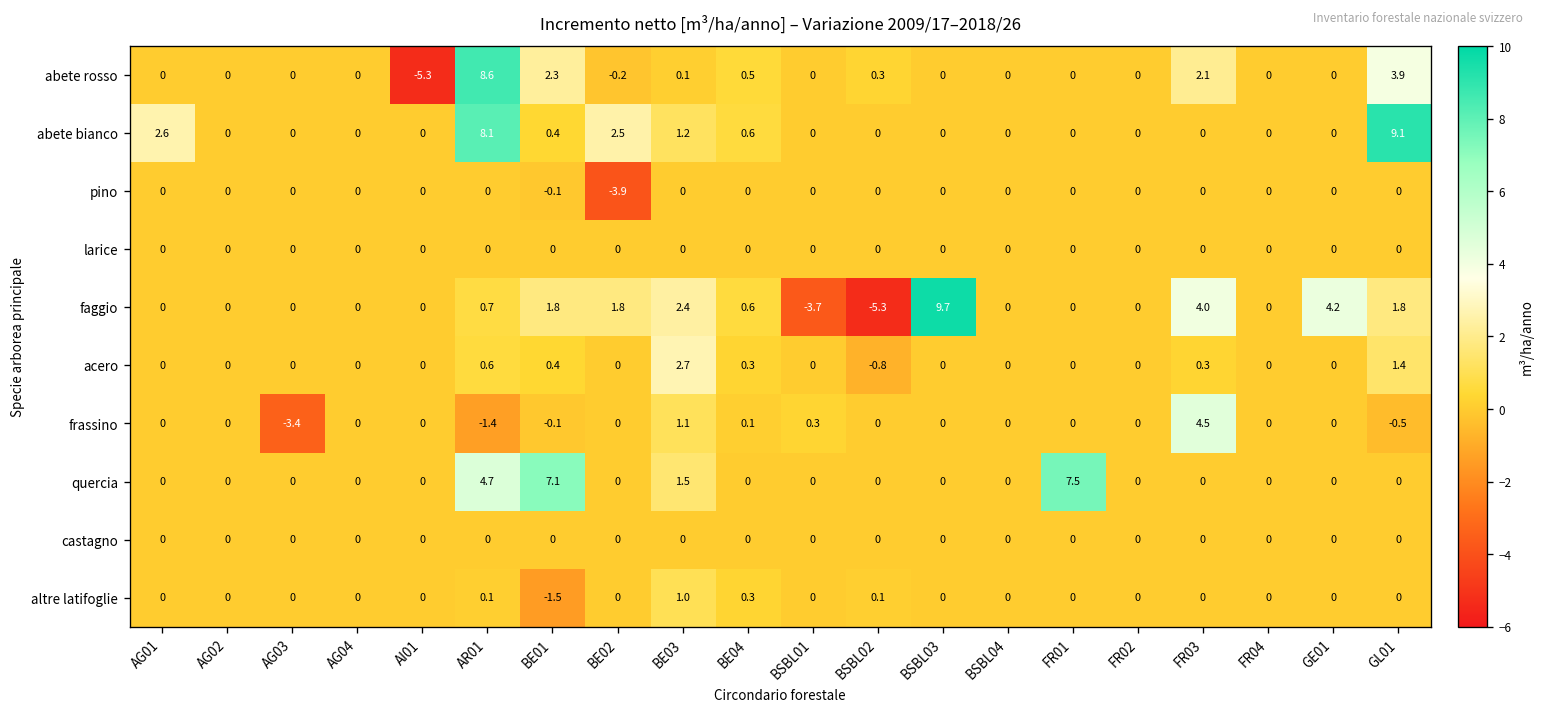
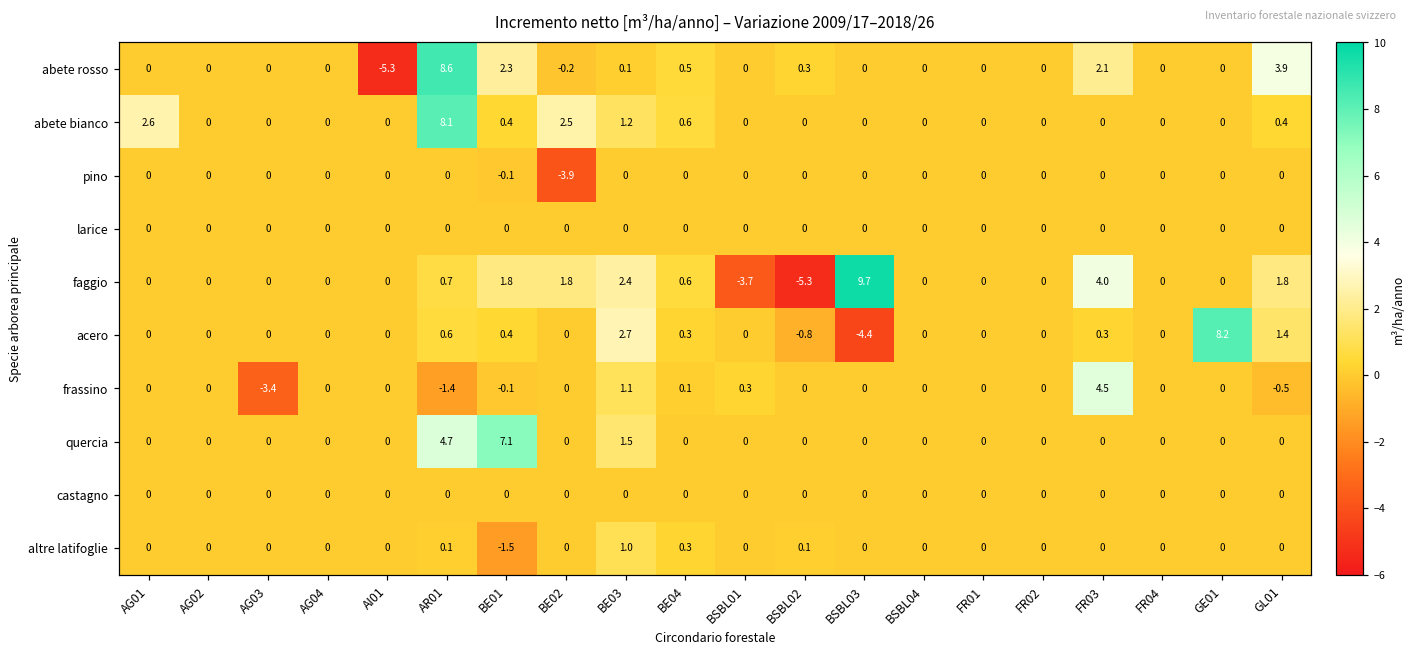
  {
    "abete rosso": {
      "AG01": 0,
      "AG02": 0,
      "AG03": 0,
      "AG04": 0,
      "AI01": -5.3,
      "AR01": 8.6,
      "BE01": 2.3,
      "BE02": -0.2,
      "BE03": 0.1,
      "BE04": 0.5,
      "BSBL01": 0,
      "BSBL02": 0.3,
      "BSBL03": 0,
      "BSBL04": 0,
      "FR01": 0,
      "FR02": 0,
      "FR03": 2.1,
      "FR04": 0,
      "GE01": 0,
      "GL01": 3.9
    },
    "abete bianco": {
      "AG01": 2.6,
      "AG02": 0,
      "AG03": 0,
      "AG04": 0,
      "AI01": 0,
      "AR01": 8.1,
      "BE01": 0.4,
      "BE02": 2.5,
      "BE03": 1.2,
      "BE04": 0.6,
      "BSBL01": 0,
      "BSBL02": 0,
      "BSBL03": 0,
      "BSBL04": 0,
      "FR01": 0,
      "FR02": 0,
      "FR03": 0,
      "FR04": 0,
      "GE01": 0,
-     "GL01": 9.1
+     "GL01": 0.4
    },
    "pino": {
      "AG01": 0,
      "AG02": 0,
      "AG03": 0,
      "AG04": 0,
      "AI01": 0,
      "AR01": 0,
      "BE01": -0.1,
      "BE02": -3.9,
      "BE03": 0,
      "BE04": 0,
      "BSBL01": 0,
      "BSBL02": 0,
      "BSBL03": 0,
      "BSBL04": 0,
      "FR01": 0,
      "FR02": 0,
      "FR03": 0,
      "FR04": 0,
      "GE01": 0,
      "GL01": 0
    },
    "larice": {
      "AG01": 0,
      "AG02": 0,
      "AG03": 0,
      "AG04": 0,
      "AI01": 0,
      "AR01": 0,
      "BE01": 0,
      "BE02": 0,
      "BE03": 0,
      "BE04": 0,
      "BSBL01": 0,
      "BSBL02": 0,
      "BSBL03": 0,
      "BSBL04": 0,
      "FR01": 0,
      "FR02": 0,
      "FR03": 0,
      "FR04": 0,
      "GE01": 0,
      "GL01": 0
    },
    "faggio": {
      "AG01": 0,
      "AG02": 0,
      "AG03": 0,
      "AG04": 0,
      "AI01": 0,
      "AR01": 0.7,
      "BE01": 1.8,
      "BE02": 1.8,
      "BE03": 2.4,
      "BE04": 0.6,
      "BSBL01": -3.7,
      "BSBL02": -5.3,
      "BSBL03": 9.7,
      "BSBL04": 0,
      "FR01": 0,
      "FR02": 0,
      "FR03": 4.0,
      "FR04": 0,
-     "GE01": 4.2,
+     "GE01": 0,
      "GL01": 1.8
    },
    "acero": {
      "AG01": 0,
      "AG02": 0,
      "AG03": 0,
      "AG04": 0,
      "AI01": 0,
      "AR01": 0.6,
      "BE01": 0.4,
      "BE02": 0,
      "BE03": 2.7,
      "BE04": 0.3,
      "BSBL01": 0,
      "BSBL02": -0.8,
-     "BSBL03": 0,
+     "BSBL03": -4.4,
      "BSBL04": 0,
      "FR01": 0,
      "FR02": 0,
      "FR03": 0.3,
      "FR04": 0,
-     "GE01": 0,
+     "GE01": 8.2,
      "GL01": 1.4
    },
    "frassino": {
      "AG01": 0,
      "AG02": 0,
      "AG03": -3.4,
      "AG04": 0,
      "AI01": 0,
      "AR01": -1.4,
      "BE01": -0.1,
      "BE02": 0,
      "BE03": 1.1,
      "BE04": 0.1,
      "BSBL01": 0.3,
      "BSBL02": 0,
      "BSBL03": 0,
      "BSBL04": 0,
      "FR01": 0,
      "FR02": 0,
      "FR03": 4.5,
      "FR04": 0,
      "GE01": 0,
      "GL01": -0.5
    },
    "quercia": {
      "AG01": 0,
      "AG02": 0,
      "AG03": 0,
      "AG04": 0,
      "AI01": 0,
      "AR01": 4.7,
      "BE01": 7.1,
      "BE02": 0,
      "BE03": 1.5,
      "BE04": 0,
      "BSBL01": 0,
      "BSBL02": 0,
      "BSBL03": 0,
      "BSBL04": 0,
-     "FR01": 7.5,
+     "FR01": 0,
      "FR02": 0,
      "FR03": 0,
      "FR04": 0,
      "GE01": 0,
      "GL01": 0
    },
    "castagno": {
      "AG01": 0,
      "AG02": 0,
      "AG03": 0,
      "AG04": 0,
      "AI01": 0,
      "AR01": 0,
      "BE01": 0,
      "BE02": 0,
      "BE03": 0,
      "BE04": 0,
      "BSBL01": 0,
      "BSBL02": 0,
      "BSBL03": 0,
      "BSBL04": 0,
      "FR01": 0,
      "FR02": 0,
      "FR03": 0,
      "FR04": 0,
      "GE01": 0,
      "GL01": 0
    },
    "altre latifoglie": {
      "AG01": 0,
      "AG02": 0,
      "AG03": 0,
      "AG04": 0,
      "AI01": 0,
      "AR01": 0.1,
      "BE01": -1.5,
      "BE02": 0,
      "BE03": 1.0,
      "BE04": 0.3,
      "BSBL01": 0,
      "BSBL02": 0.1,
      "BSBL03": 0,
      "BSBL04": 0,
      "FR01": 0,
      "FR02": 0,
      "FR03": 0,
      "FR04": 0,
      "GE01": 0,
      "GL01": 0
    }
  }
